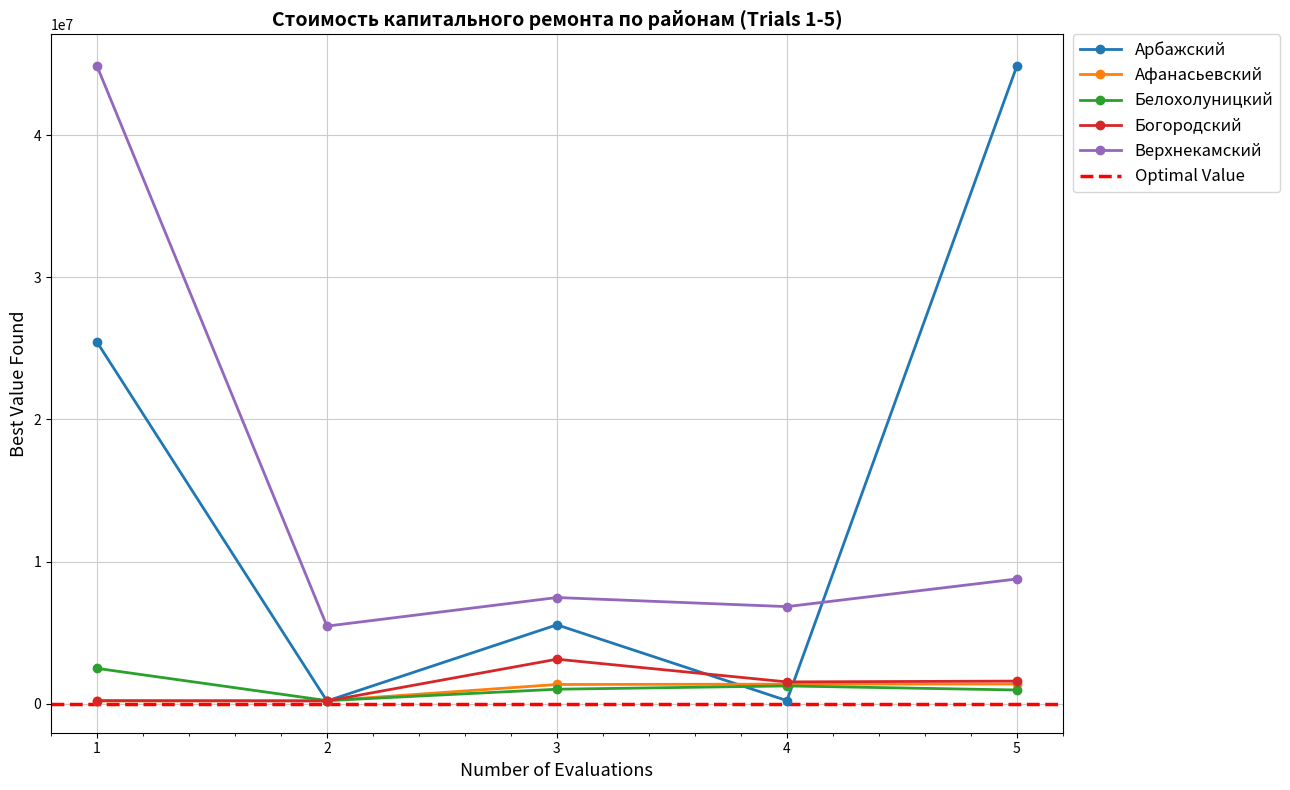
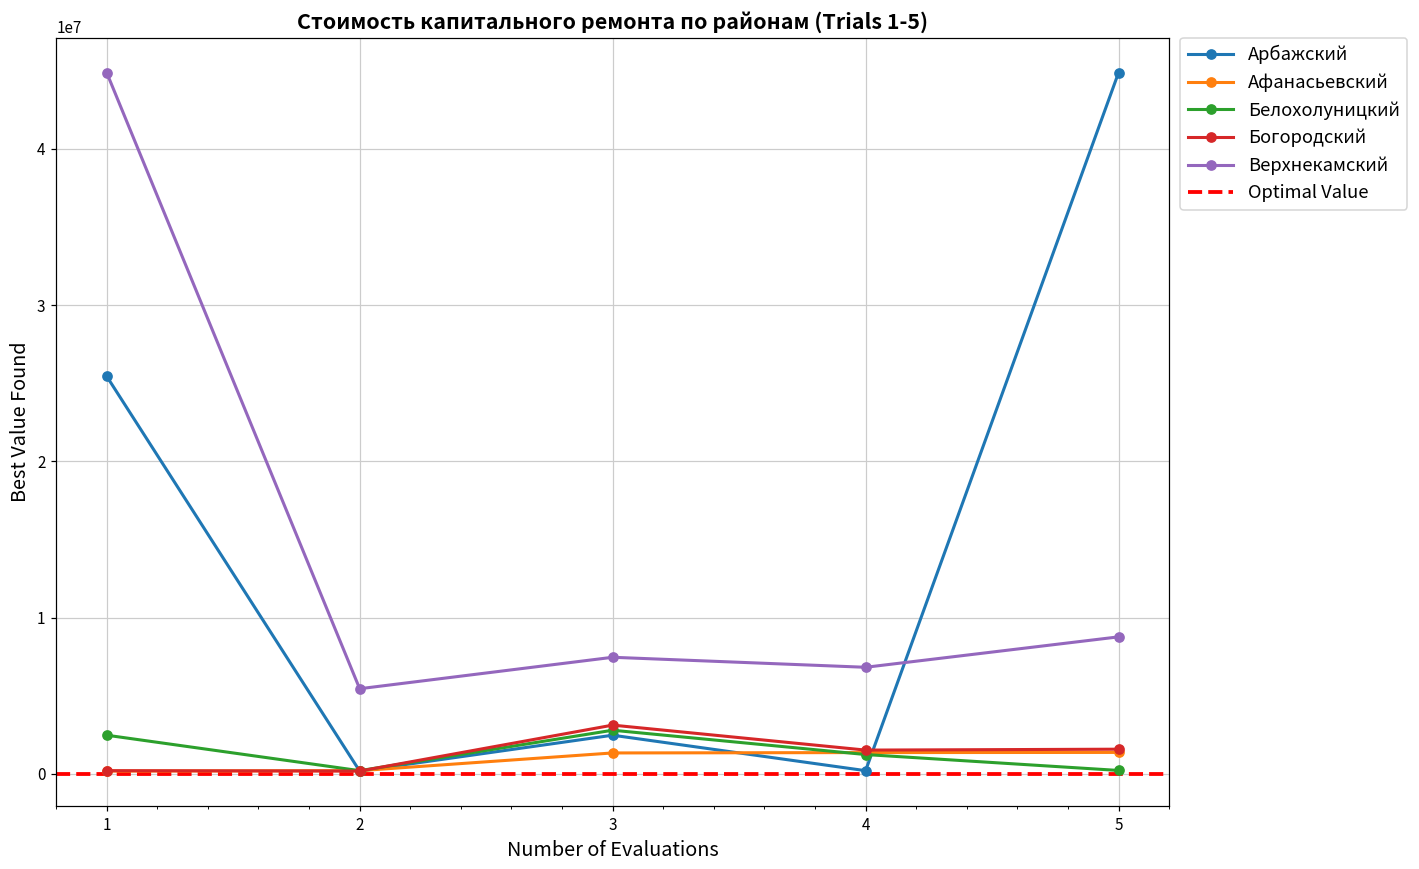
  {
    "Арбажский": {
      "1": 25400000,
-     "3": 5500000,
+     "3": 2500000,
      "4": 200000,
      "5": 44900000
    },
    "Афанасьевский": {
      "3": 1300000,
      "5": 1400000
    },
    "Белохолуницкий": {
      "1": 2500000,
-     "3": 1000000,
-     "5": 1000000
+     "3": 2800000,
+     "5": 200000
    },
    "Богородский": {
      "3": 3100000,
      "5": 1600000
    },
    "Верхнекамский": {
      "1": 44900000,
      "2": 5500000,
      "3": 7500000,
      "4": 6800000,
      "5": 8800000
    }
  }
